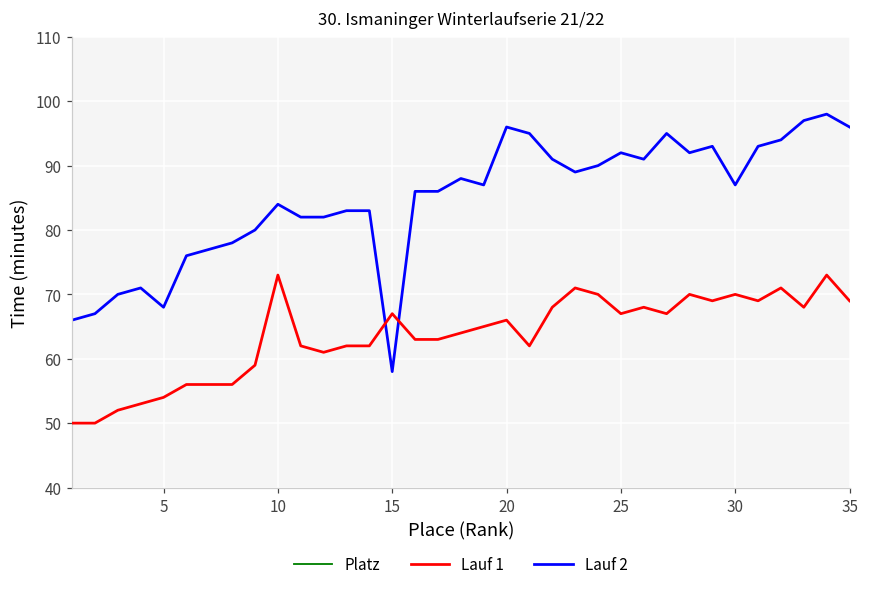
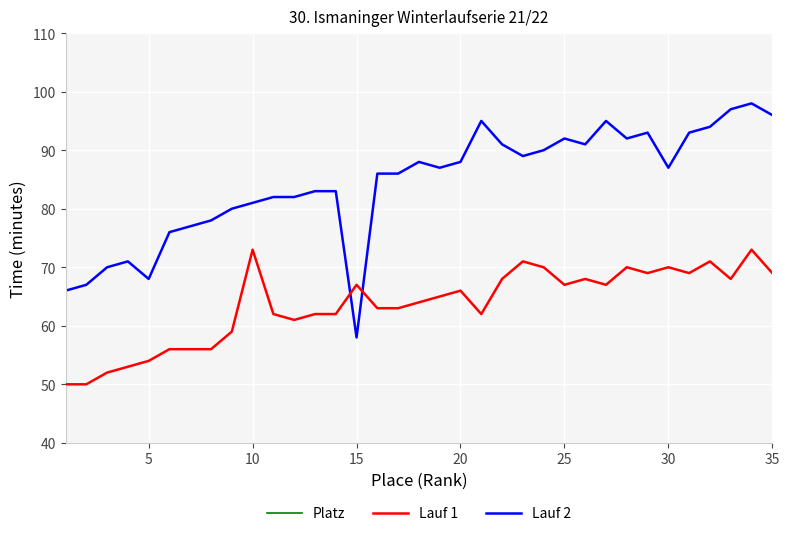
  {
    "Lauf 1": {
      "5": 54,
      "10": 73,
      "15": 67,
      "20": 66,
      "25": 67,
      "30": 70,
      "35": 69
    },
    "Lauf 2": {
      "5": 68,
-     "10": 84,
+     "10": 81,
      "15": 58,
-     "20": 96,
+     "20": 88,
      "25": 92,
      "30": 87,
      "35": 96
    }
  }
